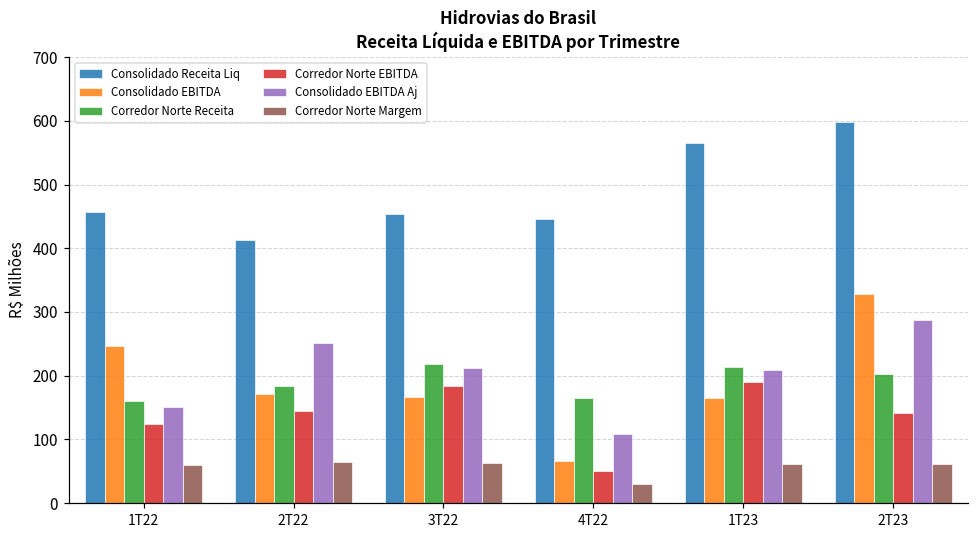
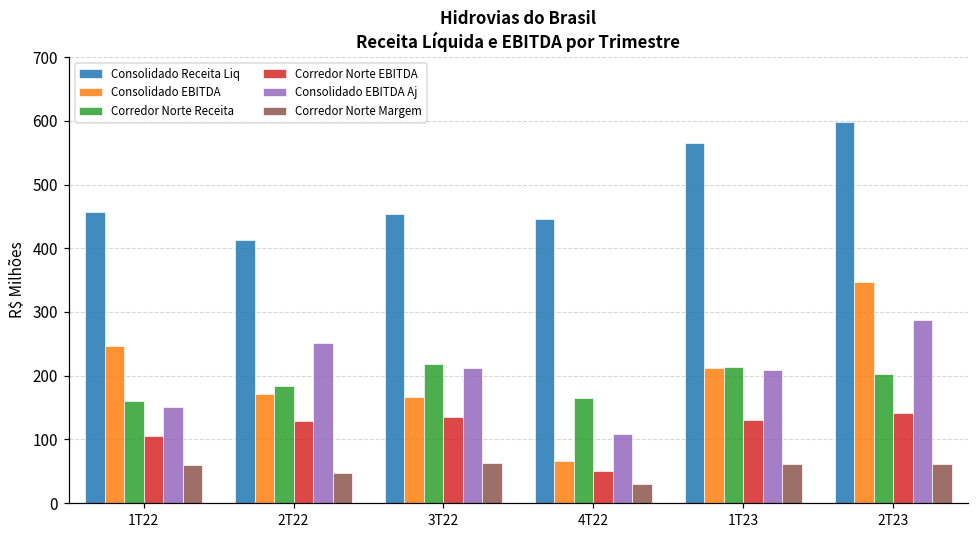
  {
    "Consolidado Receita Liq": {
      "1T22": 460,
      "2T22": 410,
      "3T22": 450,
      "4T22": 450,
      "1T23": 570,
      "2T23": 600
    },
    "Consolidado EBITDA": {
      "1T22": 250,
      "2T22": 170,
      "3T22": 170,
      "4T22": 70,
-     "1T23": 160,
-     "2T23": 330
+     "1T23": 210,
+     "2T23": 350
    },
    "Corredor Norte Receita": {
      "1T22": 160,
      "2T22": 180,
      "3T22": 220,
      "4T22": 160,
      "1T23": 210,
      "2T23": 200
    },
    "Corredor Norte EBITDA": {
-     "1T22": 120,
-     "2T22": 140,
-     "3T22": 180,
+     "1T22": 110,
+     "2T22": 130,
+     "3T22": 140,
      "4T22": 50,
-     "1T23": 190,
+     "1T23": 130,
      "2T23": 140
    },
    "Consolidado EBITDA Aj": {
      "1T22": 150,
      "2T22": 250,
      "3T22": 210,
      "4T22": 110,
      "1T23": 210,
      "2T23": 290
    },
    "Corredor Norte Margem": {
      "1T22": 60,
-     "2T22": 60,
+     "2T22": 50,
      "3T22": 60,
      "4T22": 30,
      "1T23": 60,
      "2T23": 60
    }
  }
